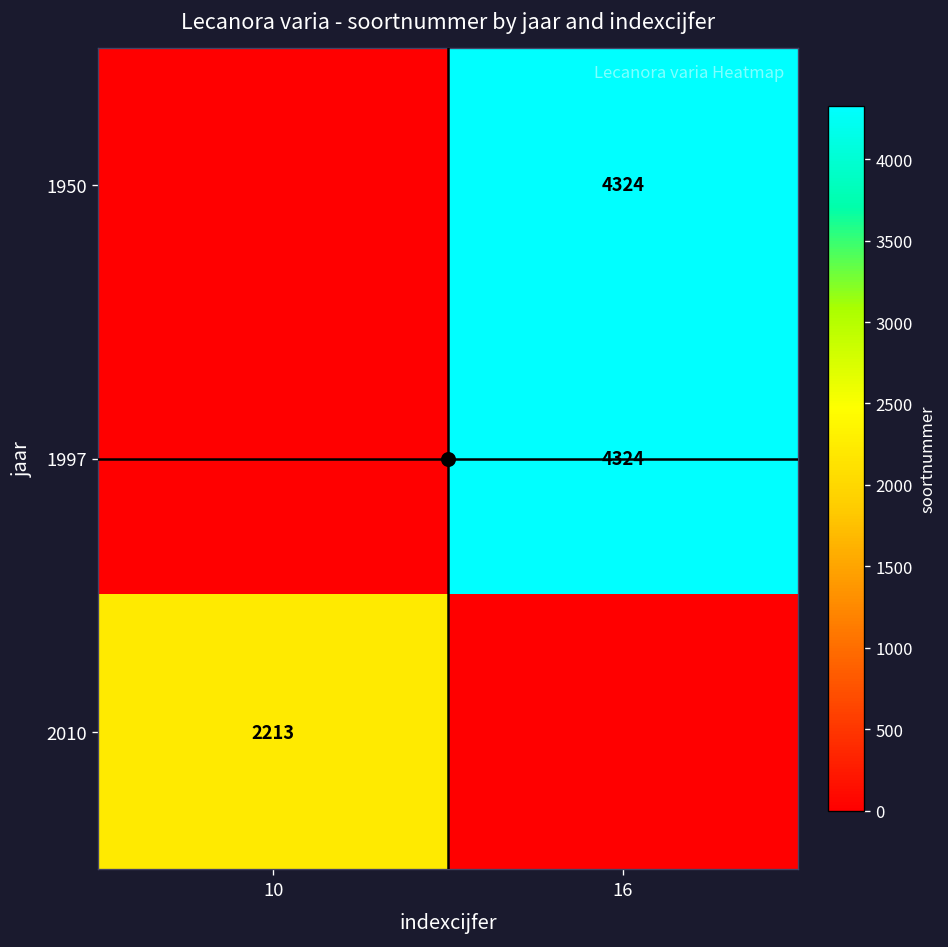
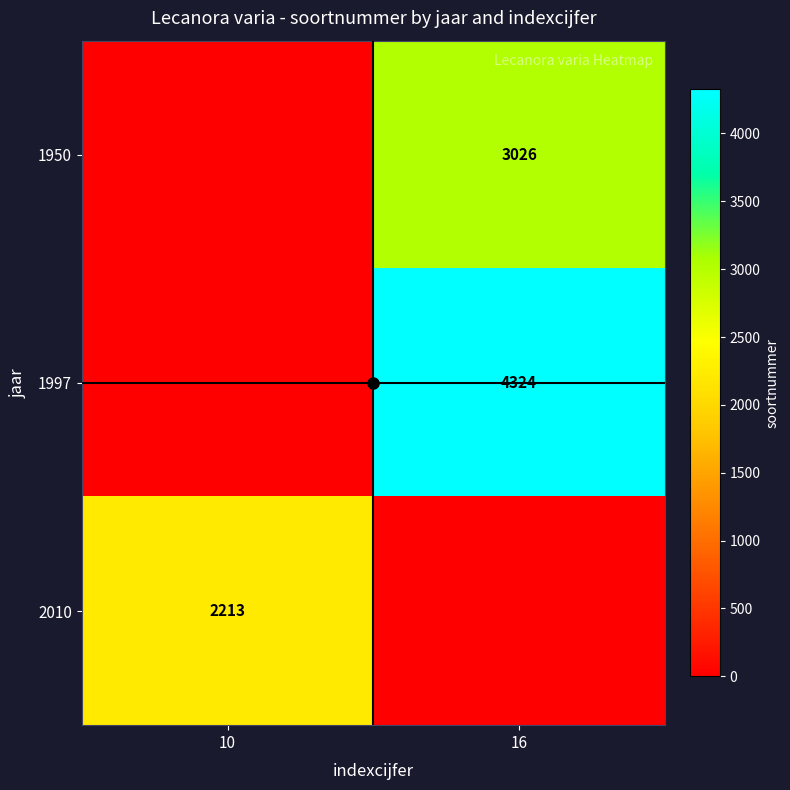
  {
    "1950": {
-     "16": 4324
+     "16": 3026
    },
    "1997": {
      "16": 4324
    },
    "2010": {
      "10": 2213
    }
  }
